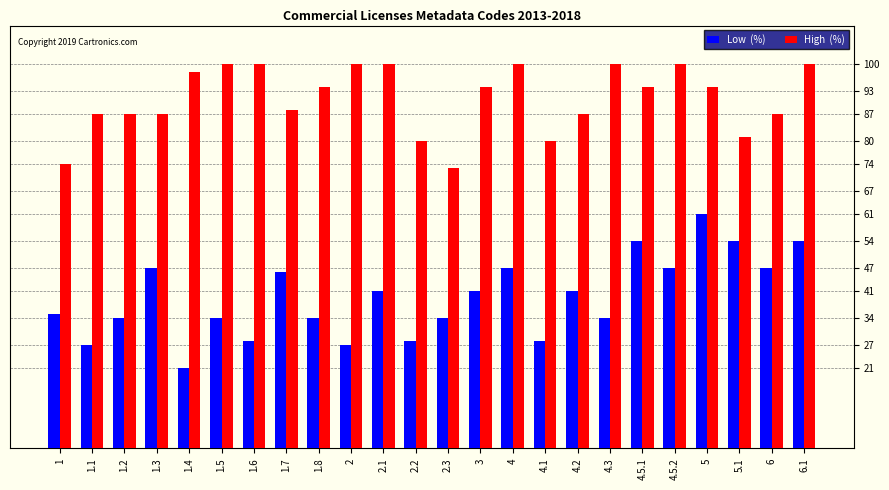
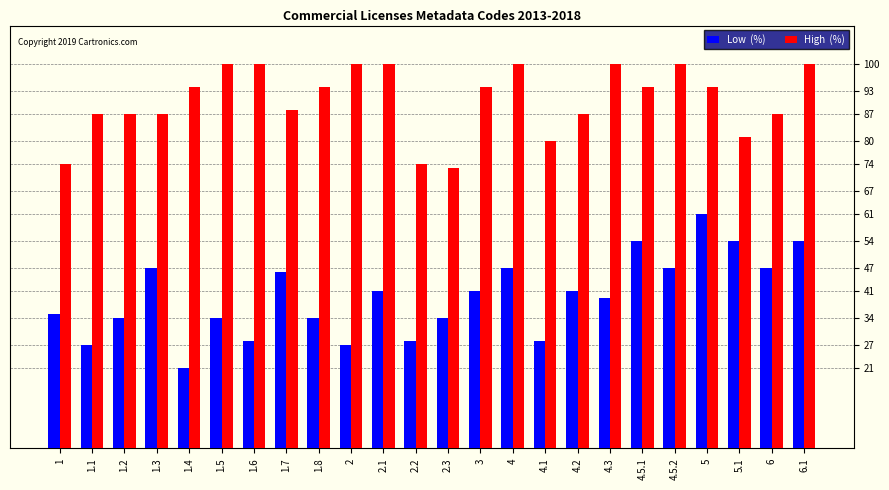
  {
    "Low (%)": {
      "1": 35,
      "1.1": 27,
      "1.2": 34,
      "1.3": 47,
      "1.4": 21,
      "1.5": 34,
      "1.6": 28,
      "1.7": 46,
      "1.8": 34,
      "2": 27,
      "2.1": 41,
      "2.2": 28,
      "2.3": 34,
      "3": 41,
      "4": 47,
      "4.1": 28,
      "4.2": 41,
-     "4.3": 34,
+     "4.3": 39,
      "4.5.1": 54,
      "4.5.2": 47,
      "5": 61,
      "5.1": 54,
      "6": 47,
      "6.1": 54
    },
    "High (%)": {
      "1": 74,
      "1.1": 87,
      "1.2": 87,
      "1.3": 87,
-     "1.4": 98,
+     "1.4": 94,
      "1.5": 100,
      "1.6": 100,
      "1.7": 88,
      "1.8": 94,
      "2": 100,
      "2.1": 100,
-     "2.2": 80,
+     "2.2": 74,
      "2.3": 73,
      "3": 94,
      "4": 100,
      "4.1": 80,
      "4.2": 87,
      "4.3": 100,
      "4.5.1": 94,
      "4.5.2": 100,
      "5": 94,
      "5.1": 81,
      "6": 87,
      "6.1": 100
    }
  }
